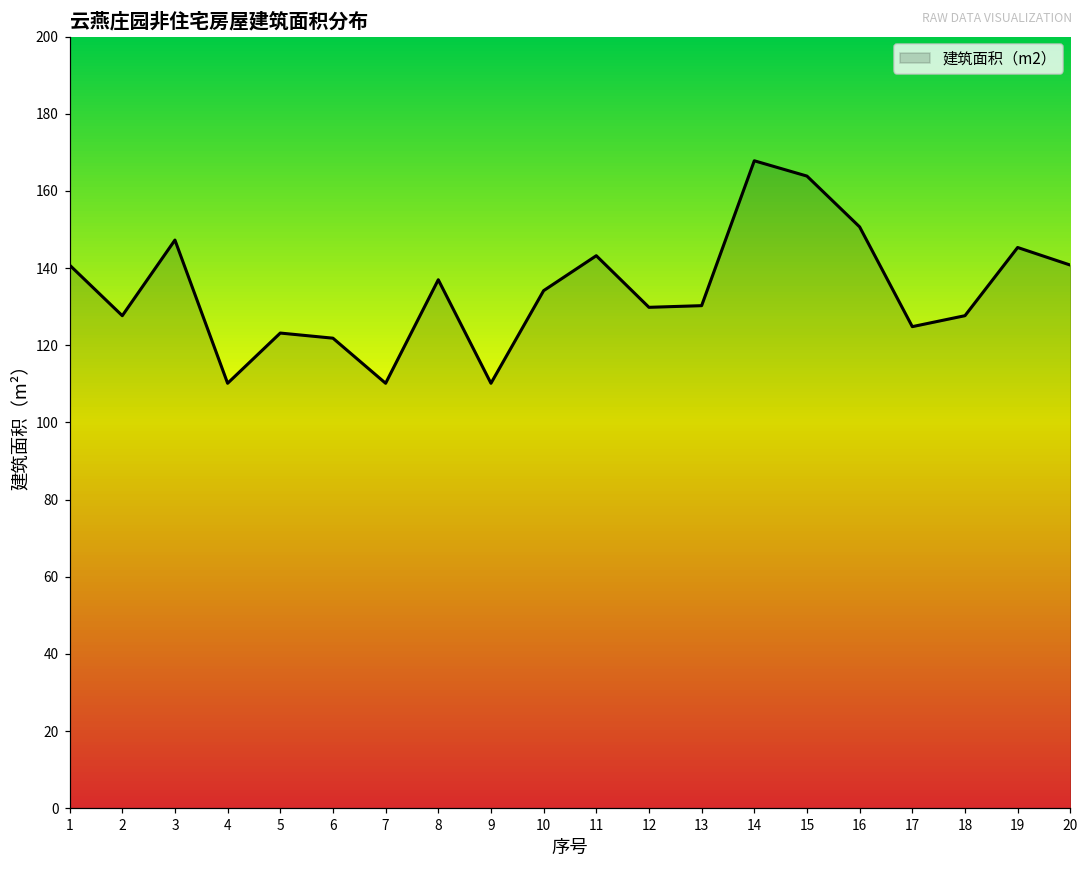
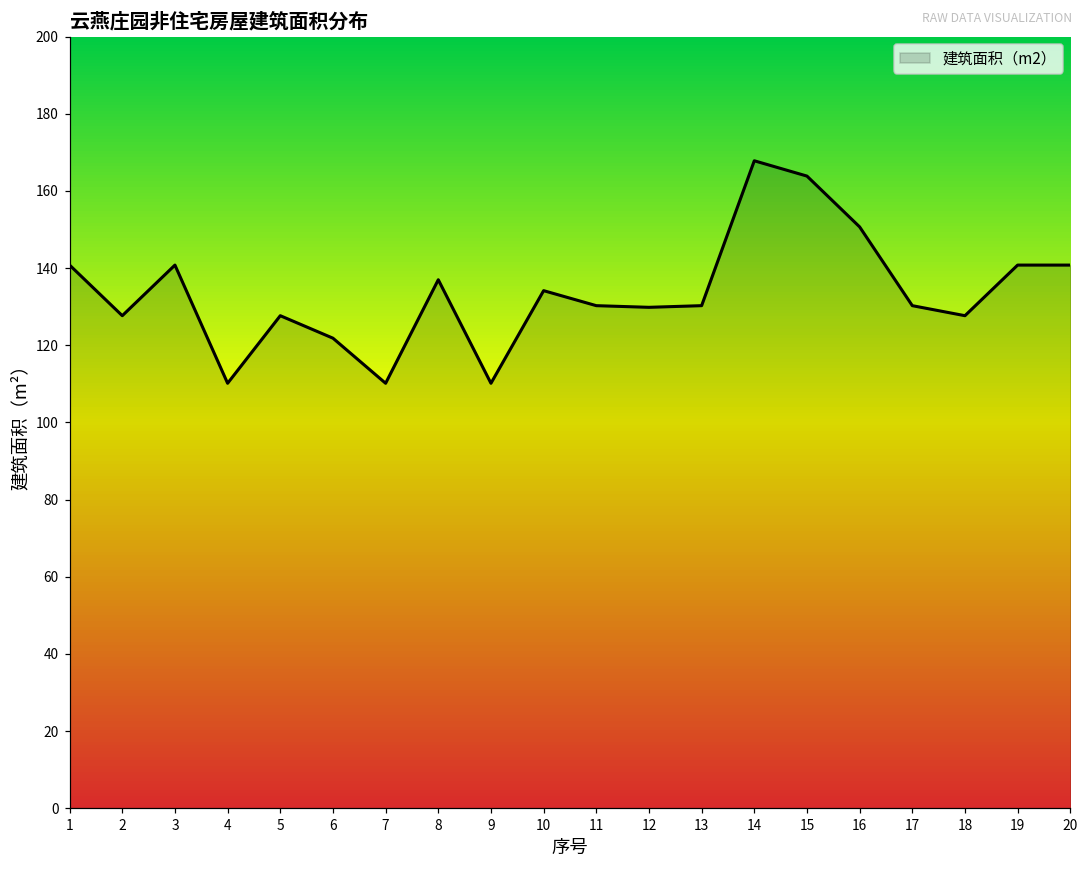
  {
    "1": 141,
    "2": 128,
-   "3": 147,
+   "3": 141,
    "4": 110,
-   "5": 123,
+   "5": 128,
    "6": 122,
    "7": 110,
    "8": 137,
    "9": 110,
    "10": 134,
-   "11": 143,
+   "11": 130,
    "12": 130,
    "13": 130,
    "14": 168,
    "15": 164,
    "16": 151,
-   "17": 125,
+   "17": 130,
    "18": 128,
-   "19": 145,
+   "19": 141,
    "20": 141
  }
